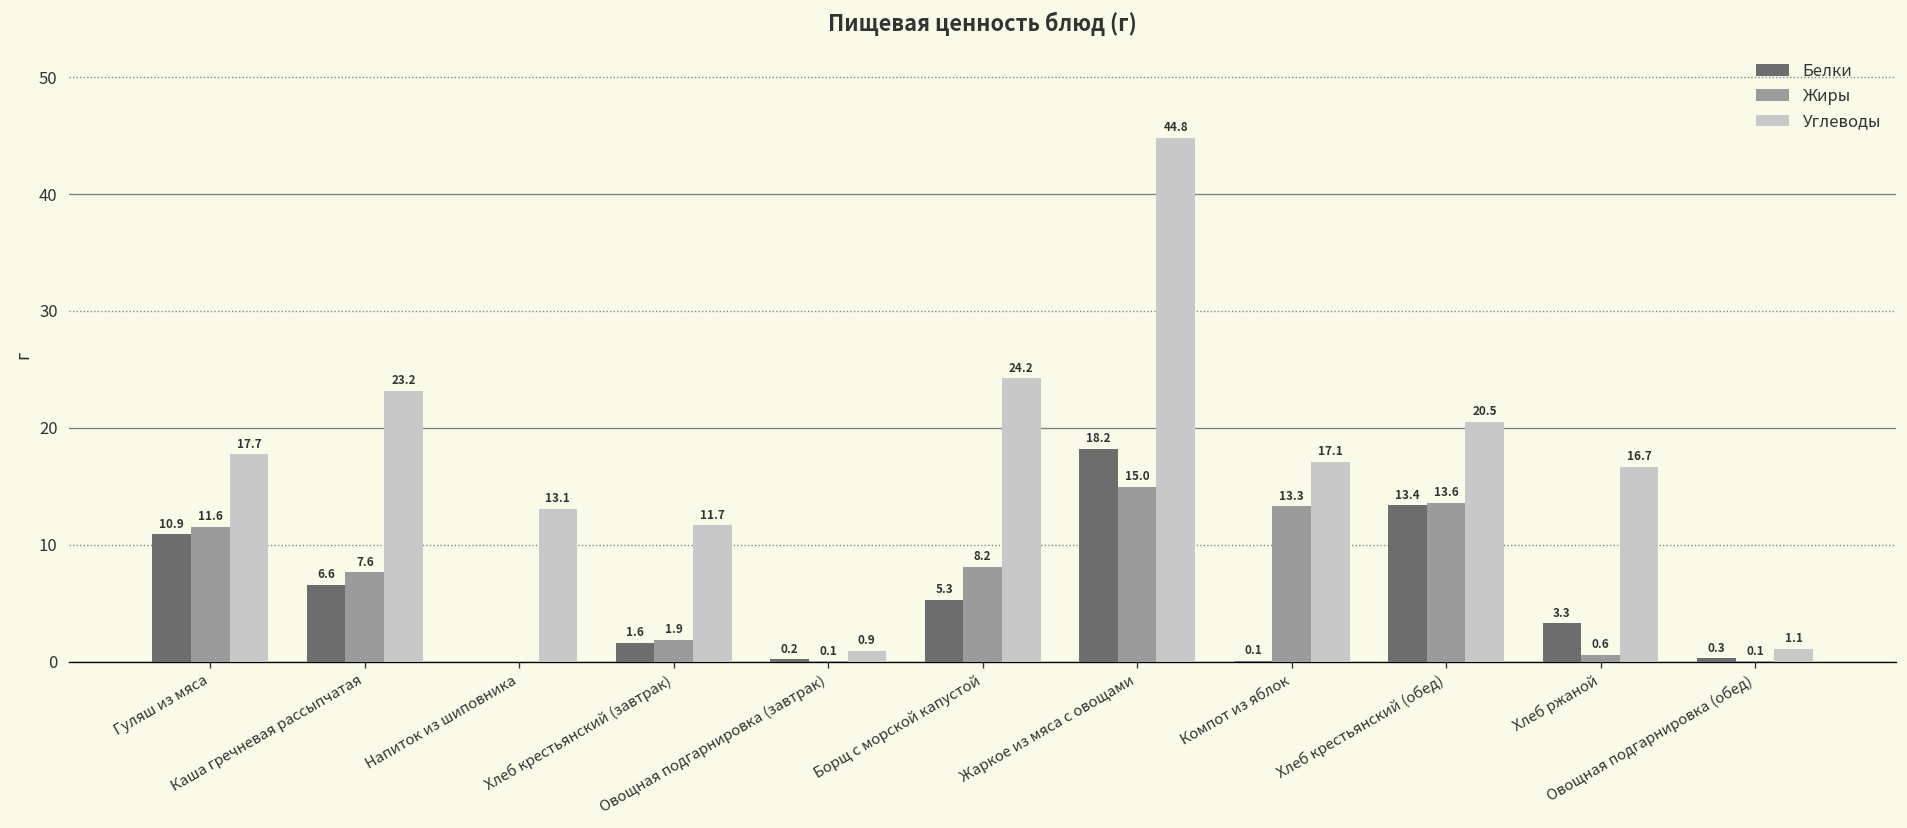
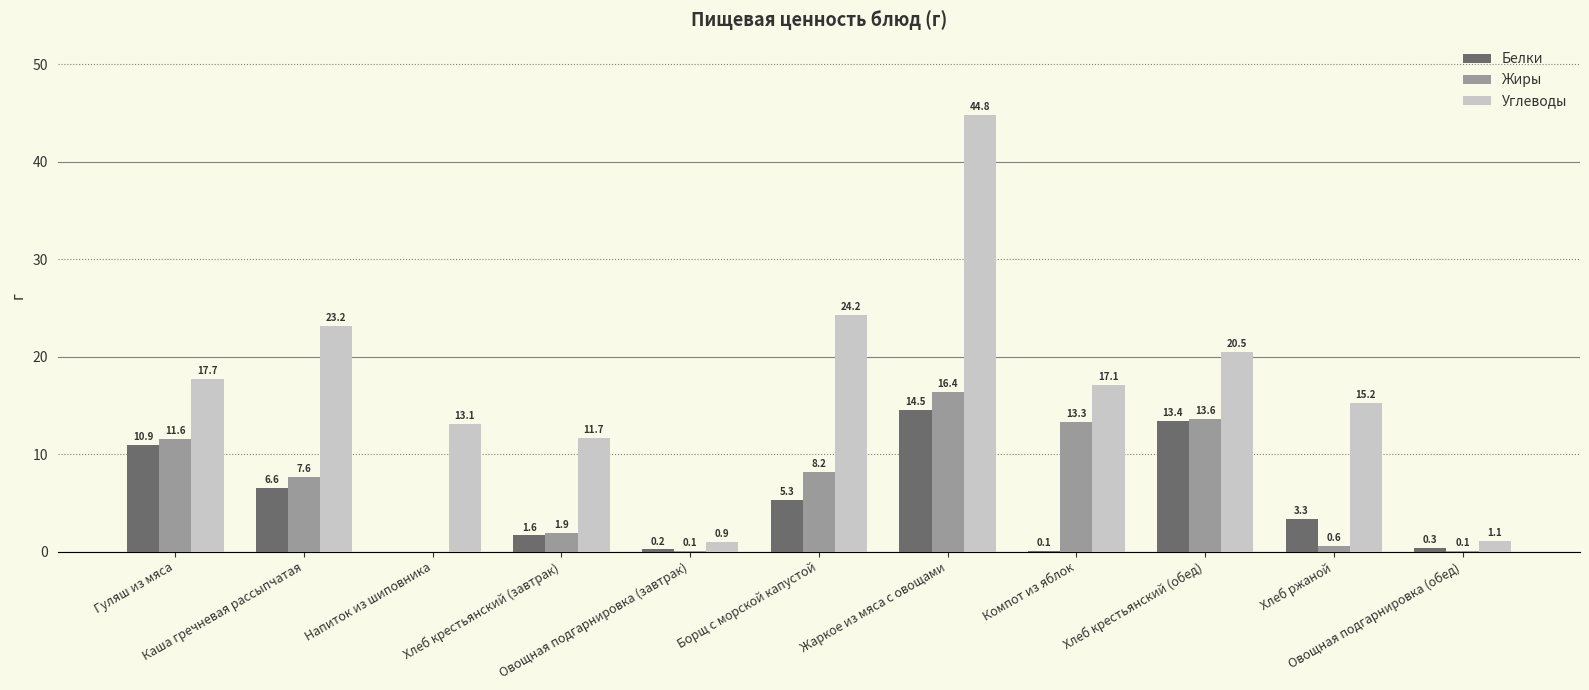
  {
    "Белки": {
      "Гуляш из мяса": 10.9,
      "Каша гречневая рассыпчатая": 6.6,
      "Хлеб крестьянский (завтрак)": 1.6,
      "Овощная подгарнировка (завтрак)": 0.2,
      "Борщ с морской капустой": 5.3,
-     "Жаркое из мяса с овощами": 18.2,
+     "Жаркое из мяса с овощами": 14.5,
      "Компот из яблок": 0.1,
      "Хлеб крестьянский (обед)": 13.4,
      "Хлеб ржаной": 3.3,
      "Овощная подгарнировка (обед)": 0.3
    },
    "Жиры": {
      "Гуляш из мяса": 11.6,
      "Каша гречневая рассыпчатая": 7.6,
      "Хлеб крестьянский (завтрак)": 1.9,
      "Овощная подгарнировка (завтрак)": 0.1,
      "Борщ с морской капустой": 8.2,
-     "Жаркое из мяса с овощами": 15.0,
+     "Жаркое из мяса с овощами": 16.4,
      "Компот из яблок": 13.3,
      "Хлеб крестьянский (обед)": 13.6,
      "Хлеб ржаной": 0.6,
      "Овощная подгарнировка (обед)": 0.1
    },
    "Углеводы": {
      "Гуляш из мяса": 17.7,
      "Каша гречневая рассыпчатая": 23.2,
      "Напиток из шиповника": 13.1,
      "Хлеб крестьянский (завтрак)": 11.7,
      "Овощная подгарнировка (завтрак)": 0.9,
      "Борщ с морской капустой": 24.2,
      "Жаркое из мяса с овощами": 44.8,
      "Компот из яблок": 17.1,
      "Хлеб крестьянский (обед)": 20.5,
-     "Хлеб ржаной": 16.7,
+     "Хлеб ржаной": 15.2,
      "Овощная подгарнировка (обед)": 1.1
    }
  }
